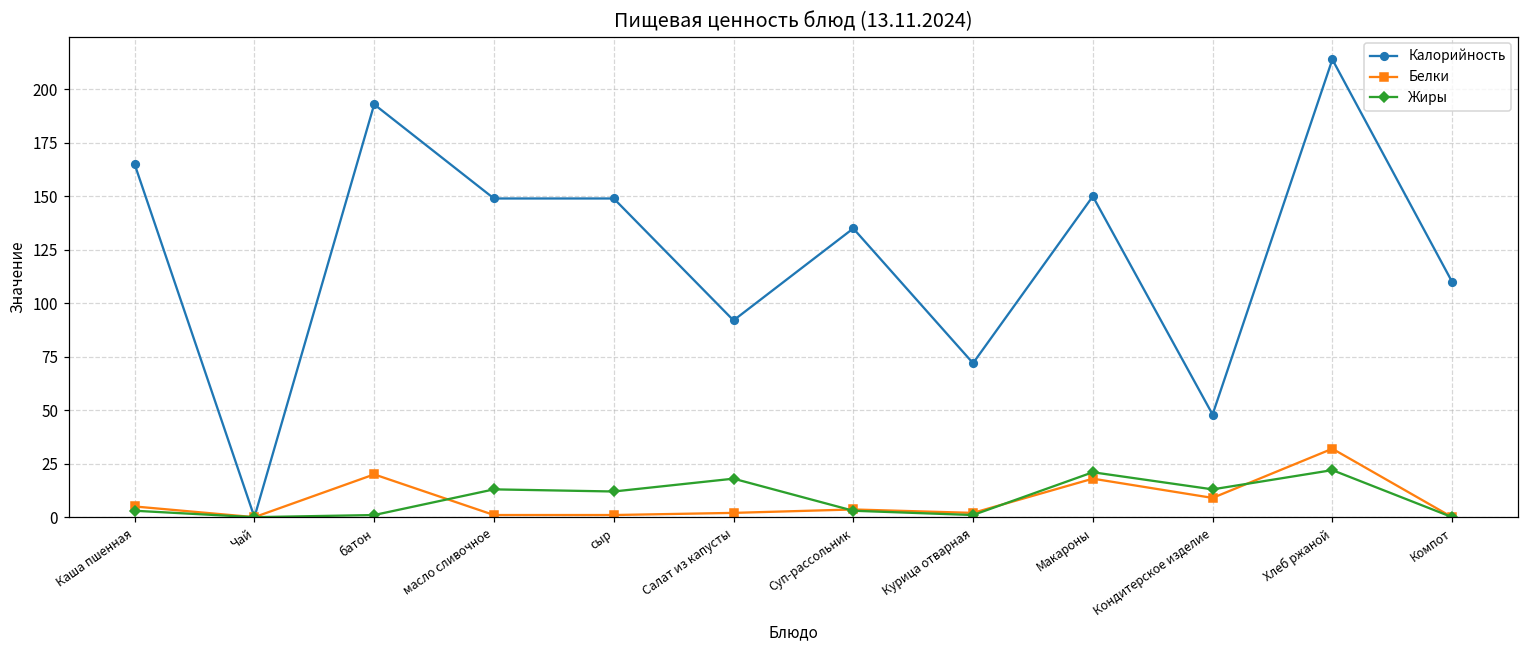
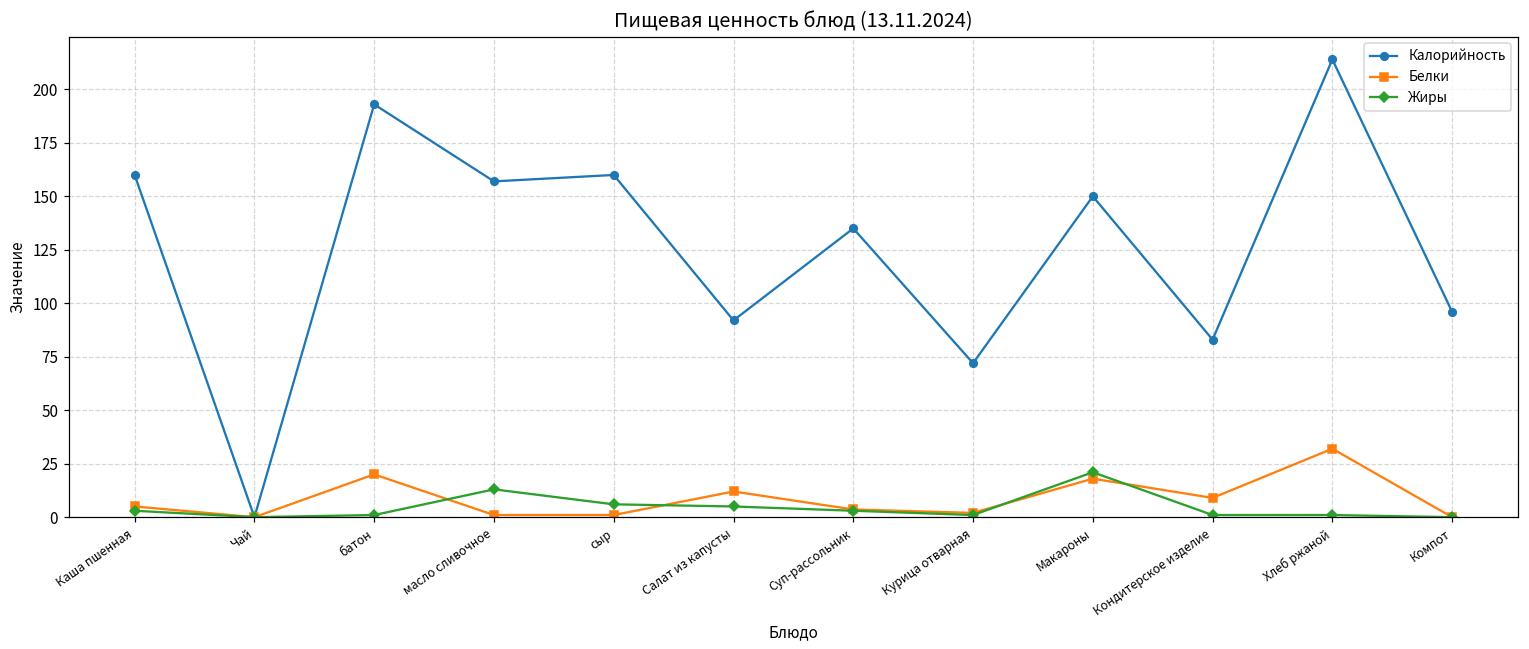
  {
    "Калорийность": {
-     "Каша пшенная": 165,
+     "Каша пшенная": 160,
      "батон": 193,
-     "масло сливочное": 149,
-     "сыр": 149,
+     "масло сливочное": 157,
+     "сыр": 160,
      "Салат из капусты": 92,
      "Суп-рассольник": 135,
      "Курица отварная": 72,
      "Макароны": 150,
-     "Кондитерское изделие": 48,
+     "Кондитерское изделие": 83,
      "Хлеб ржаной": 214,
-     "Компот": 110
+     "Компот": 96
    },
    "Белки": {
      "Каша пшенная": 5,
      "батон": 20,
      "масло сливочное": 1,
      "сыр": 1,
-     "Салат из капусты": 2,
+     "Салат из капусты": 12,
      "Макароны": 18,
      "Кондитерское изделие": 9,
      "Хлеб ржаной": 32
    },
    "Жиры": {
      "Каша пшенная": 3,
      "батон": 1,
      "масло сливочное": 13,
-     "сыр": 12,
-     "Салат из капусты": 18,
+     "сыр": 6,
+     "Салат из капусты": 5,
      "Макароны": 21,
-     "Кондитерское изделие": 13,
-     "Хлеб ржаной": 22
+     "Кондитерское изделие": 1,
+     "Хлеб ржаной": 1
    }
  }
